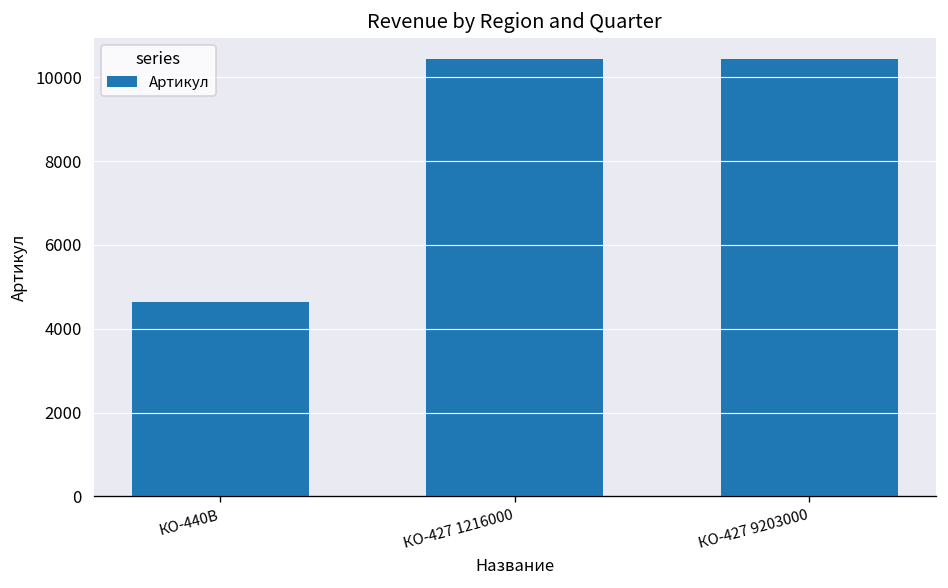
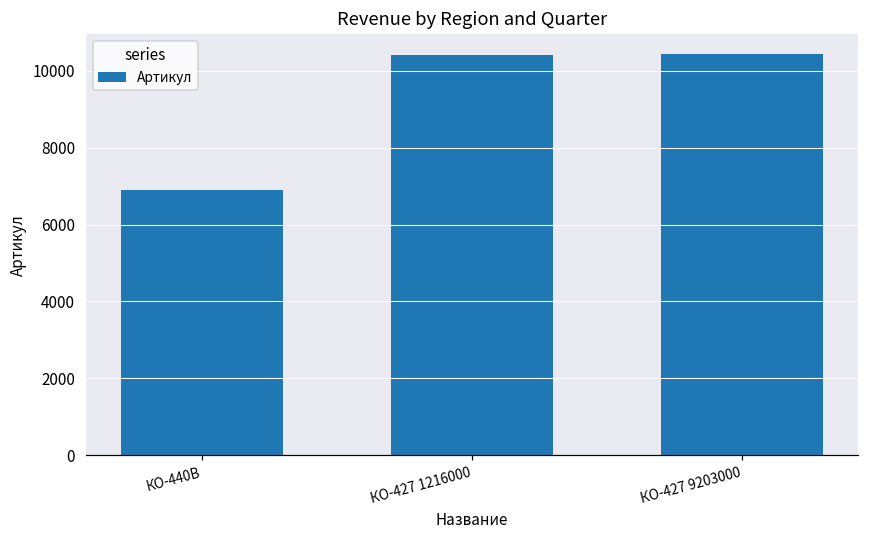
  {
-   "КО-440В": 4600,
+   "КО-440В": 6900,
    "КО-427 1216000": 10400,
    "КО-427 9203000": 10400
  }
